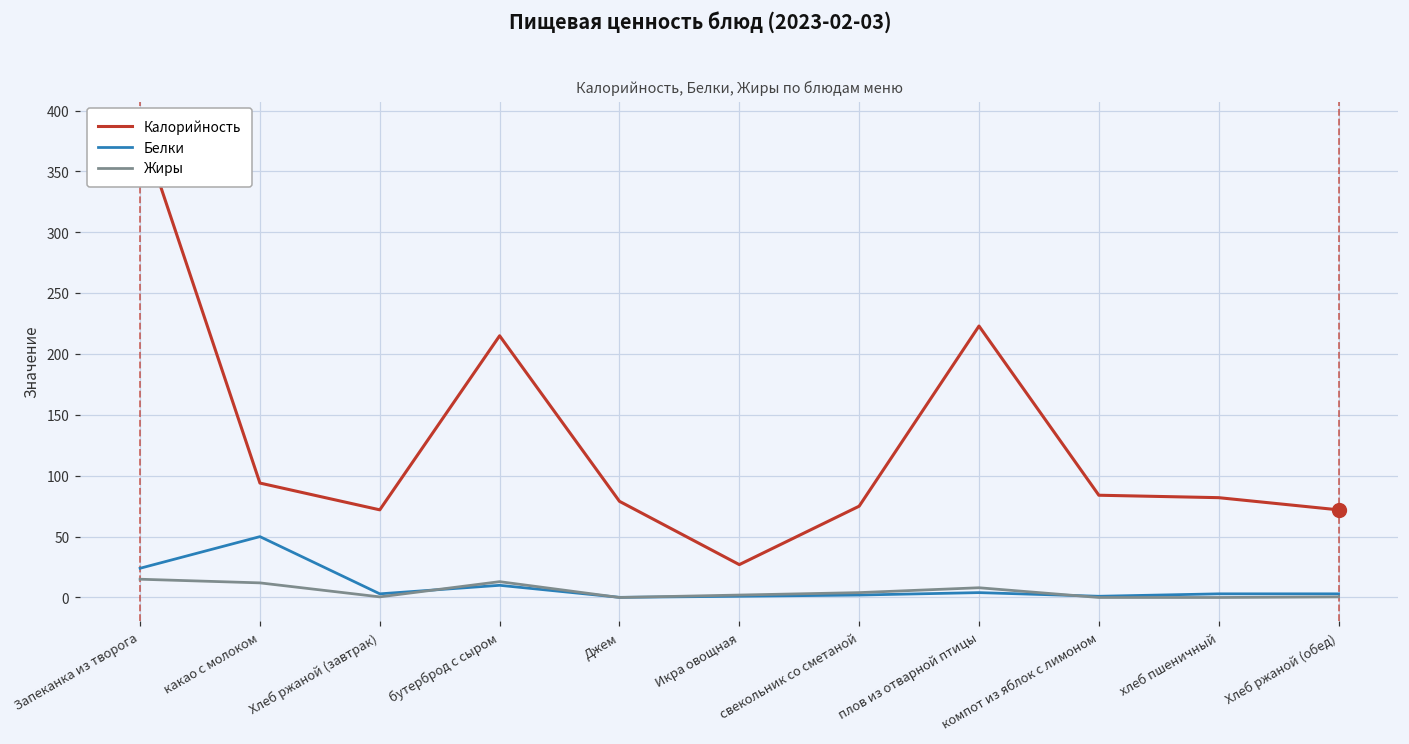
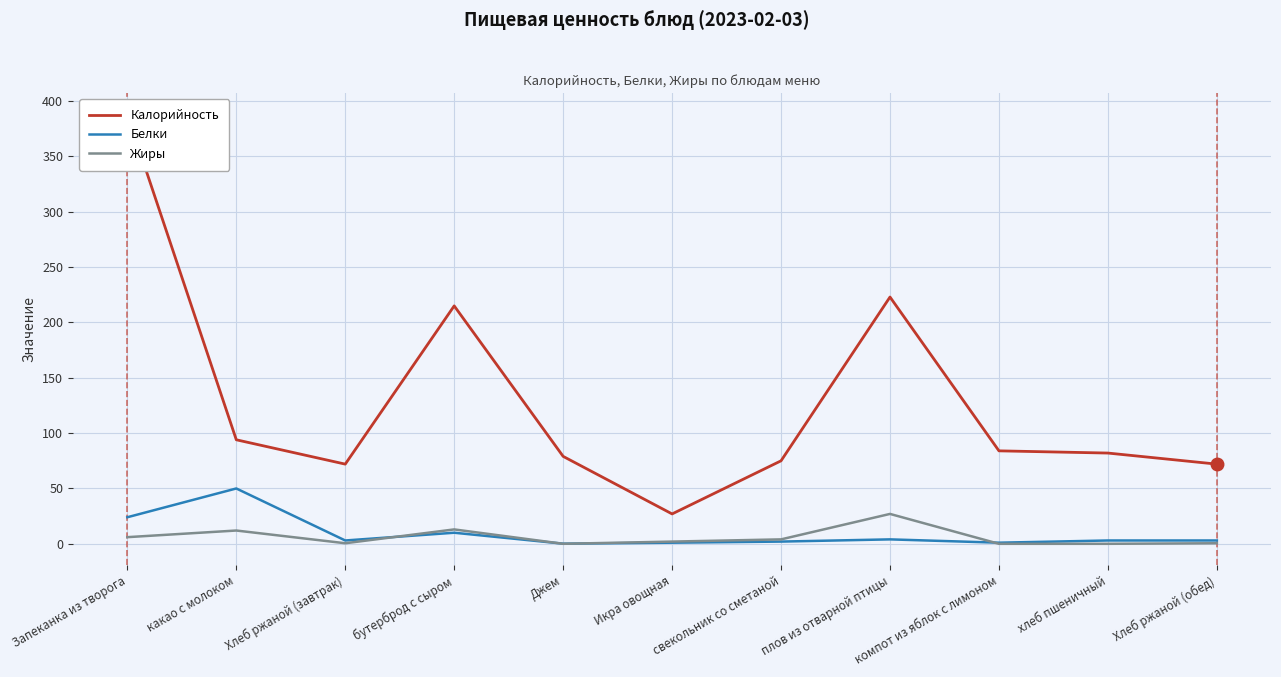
  {
    "Белки": {
      "Запеканка из творога": 24,
      "какао с молоком": 50,
      "Хлеб ржаной (завтрак)": 3,
      "бутерброд с сыром": 10,
      "плов из отварной птицы": 4,
      "хлеб пшеничный": 3,
      "Хлеб ржаной (обед)": 3
    },
    "Жиры": {
-     "Запеканка из творога": 15,
+     "Запеканка из творога": 6,
      "какао с молоком": 12,
      "Хлеб ржаной (завтрак)": 1,
      "бутерброд с сыром": 13,
-     "плов из отварной птицы": 8,
+     "плов из отварной птицы": 27,
      "хлеб пшеничный": 0,
      "Хлеб ржаной (обед)": 1
    }
  }
